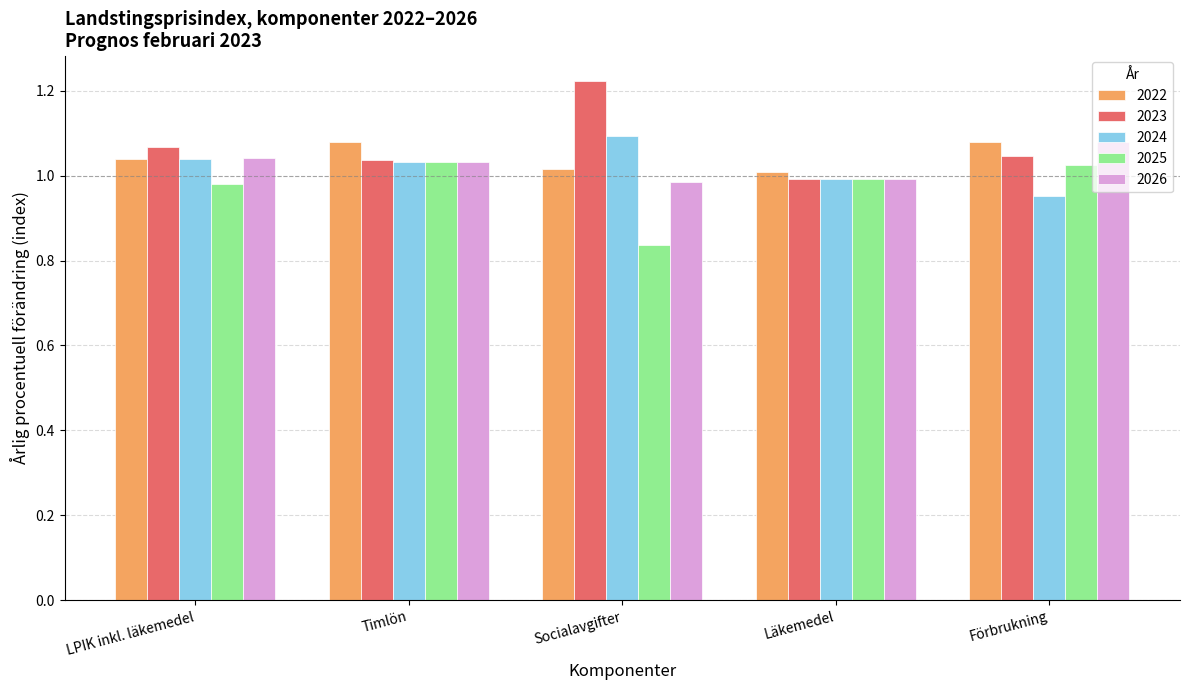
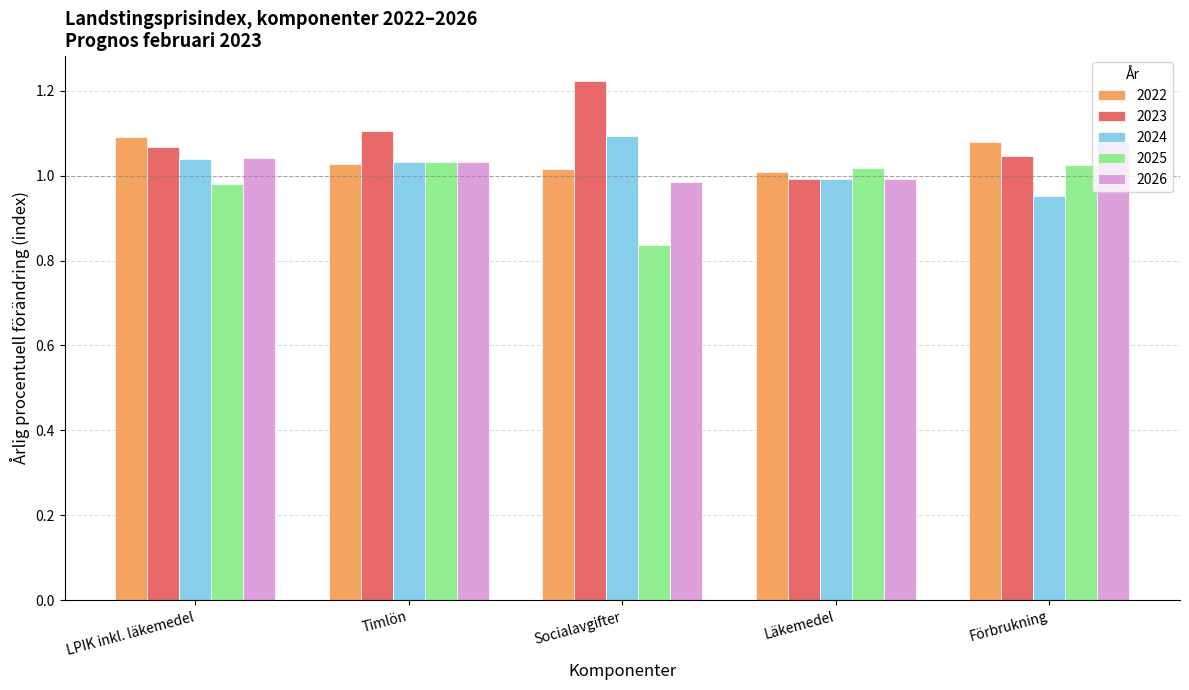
  {
    "2022": {
-     "LPIK inkl. läkemedel": 1.04,
-     "Timlön": 1.08,
+     "LPIK inkl. läkemedel": 1.09,
+     "Timlön": 1.03,
      "Socialavgifter": 1.02,
      "Läkemedel": 1.01,
      "Förbrukning": 1.08
    },
    "2023": {
      "LPIK inkl. läkemedel": 1.07,
-     "Timlön": 1.04,
+     "Timlön": 1.11,
      "Socialavgifter": 1.22,
      "Läkemedel": 0.99,
      "Förbrukning": 1.05
    },
    "2024": {
      "LPIK inkl. läkemedel": 1.04,
      "Timlön": 1.03,
      "Socialavgifter": 1.09,
      "Läkemedel": 0.99,
      "Förbrukning": 0.95
    },
    "2025": {
      "LPIK inkl. läkemedel": 0.98,
      "Timlön": 1.03,
      "Socialavgifter": 0.84,
-     "Läkemedel": 0.99,
+     "Läkemedel": 1.02,
      "Förbrukning": 1.03
    },
    "2026": {
      "LPIK inkl. läkemedel": 1.04,
      "Timlön": 1.03,
      "Socialavgifter": 0.99,
      "Läkemedel": 0.99
    }
  }
